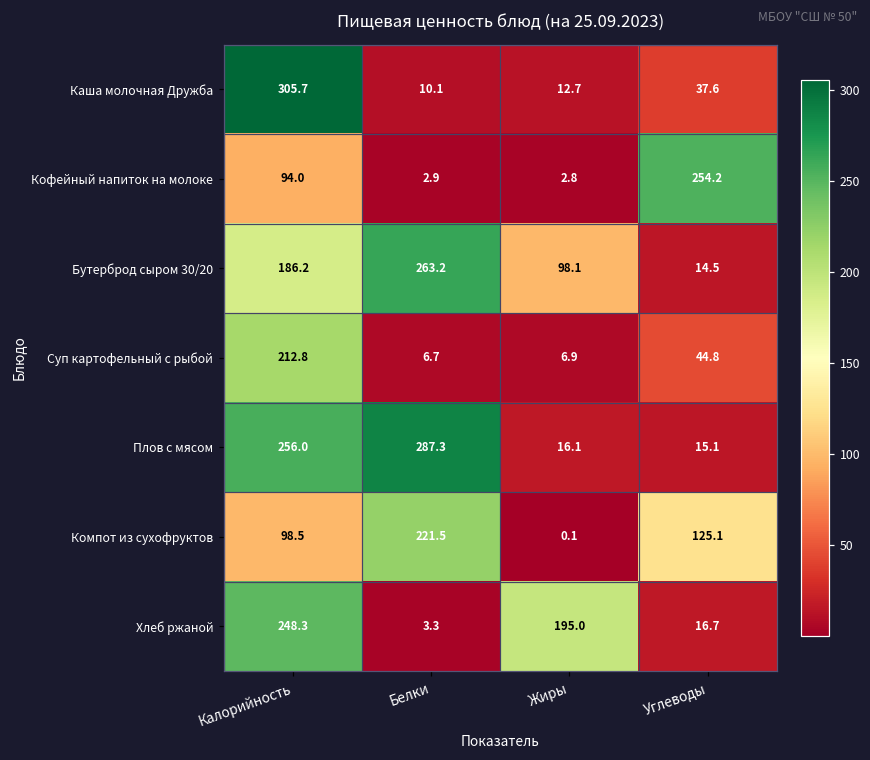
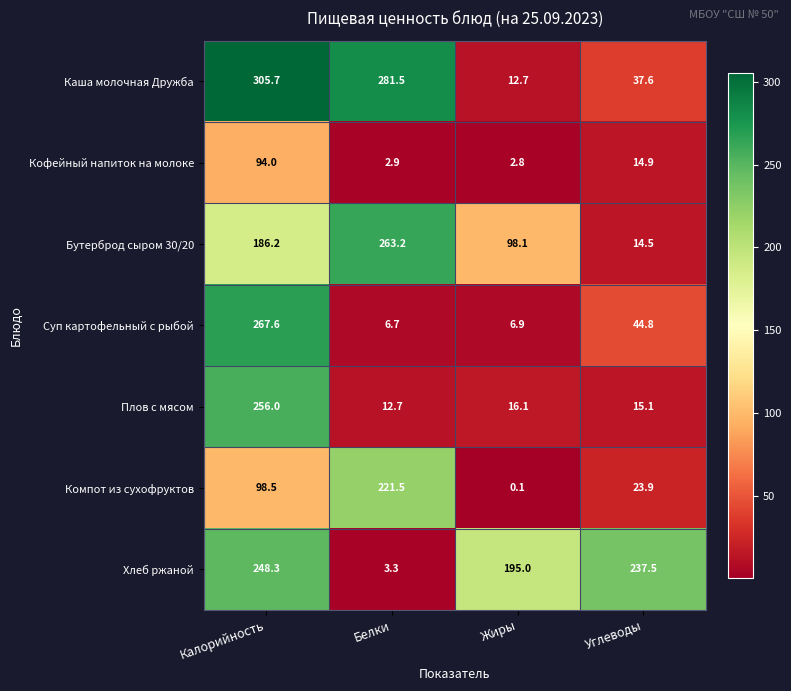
  {
    "Каша молочная Дружба": {
      "Калорийность": 305.7,
-     "Белки": 10.1,
+     "Белки": 281.5,
      "Жиры": 12.7,
      "Углеводы": 37.6
    },
    "Кофейный напиток на молоке": {
      "Калорийность": 94.0,
      "Белки": 2.9,
      "Жиры": 2.8,
-     "Углеводы": 254.2
+     "Углеводы": 14.9
    },
    "Бутерброд сыром 30/20": {
      "Калорийность": 186.2,
      "Белки": 263.2,
      "Жиры": 98.1,
      "Углеводы": 14.5
    },
    "Суп картофельный с рыбой": {
-     "Калорийность": 212.8,
+     "Калорийность": 267.6,
      "Белки": 6.7,
      "Жиры": 6.9,
      "Углеводы": 44.8
    },
    "Плов с мясом": {
      "Калорийность": 256.0,
-     "Белки": 287.3,
+     "Белки": 12.7,
      "Жиры": 16.1,
      "Углеводы": 15.1
    },
    "Компот из сухофруктов": {
      "Калорийность": 98.5,
      "Белки": 221.5,
      "Жиры": 0.1,
-     "Углеводы": 125.1
+     "Углеводы": 23.9
    },
    "Хлеб ржаной": {
      "Калорийность": 248.3,
      "Белки": 3.3,
      "Жиры": 195.0,
-     "Углеводы": 16.7
+     "Углеводы": 237.5
    }
  }
